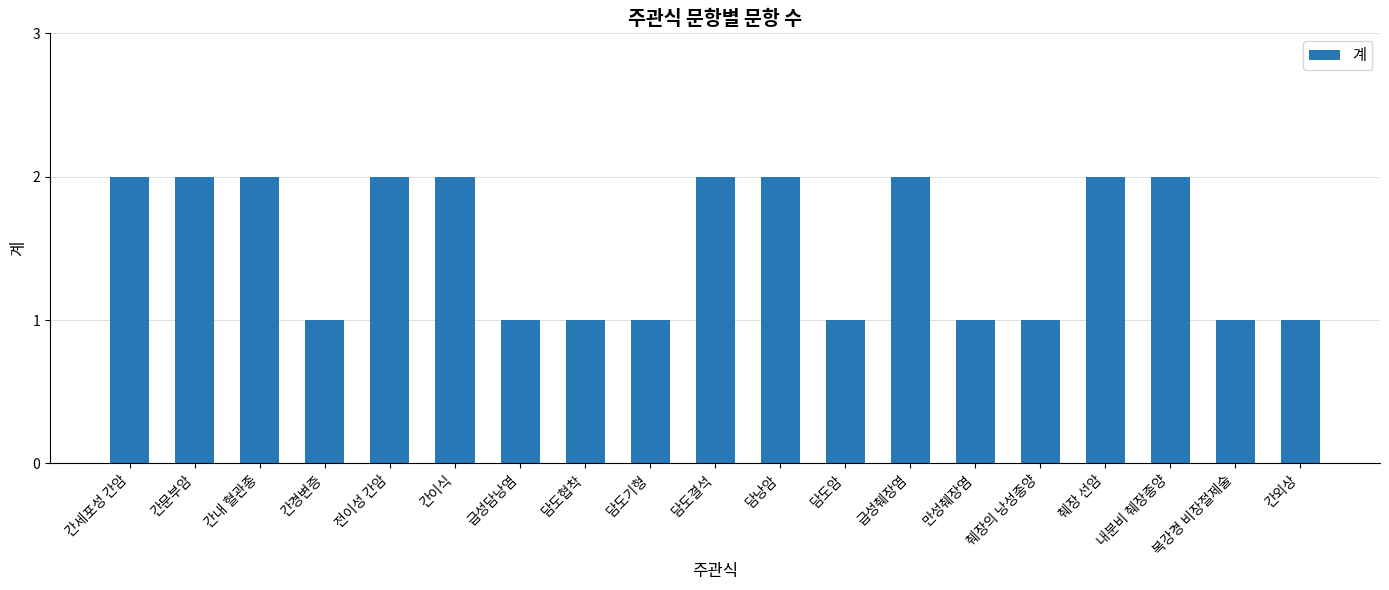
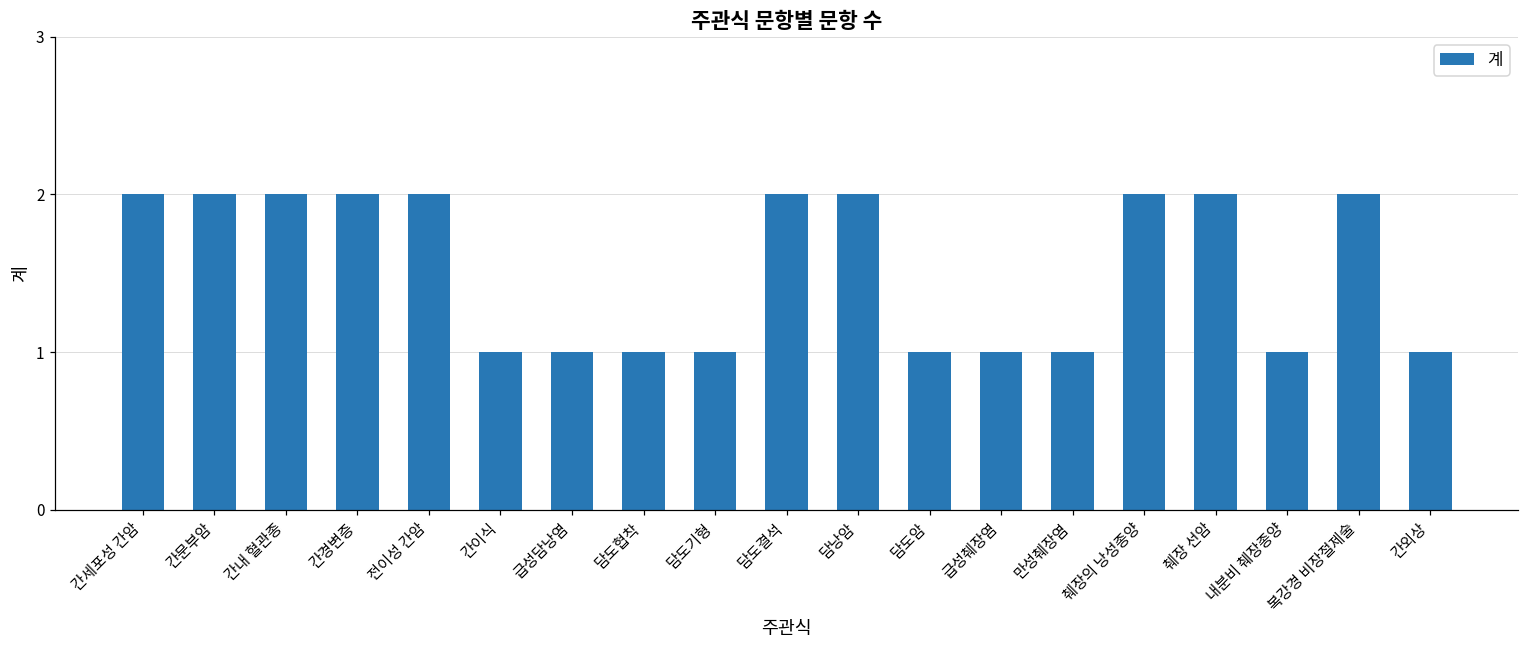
  {
    "간세포성 간암": 2,
    "간문부암": 2,
    "간내 혈관종": 2,
-   "간경변증": 1,
+   "간경변증": 2,
    "전이성 간암": 2,
-   "간이식": 2,
+   "간이식": 1,
    "급성담낭염": 1,
    "담도협착": 1,
    "담도기형": 1,
    "담도결석": 2,
    "담낭암": 2,
    "담도암": 1,
-   "급성췌장염": 2,
+   "급성췌장염": 1,
    "만성췌장염": 1,
-   "췌장의 낭성종양": 1,
+   "췌장의 낭성종양": 2,
    "췌장 선암": 2,
-   "내분비 췌장종양": 2,
-   "복강경 비장절제술": 1,
+   "내분비 췌장종양": 1,
+   "복강경 비장절제술": 2,
    "간외상": 1
  }
